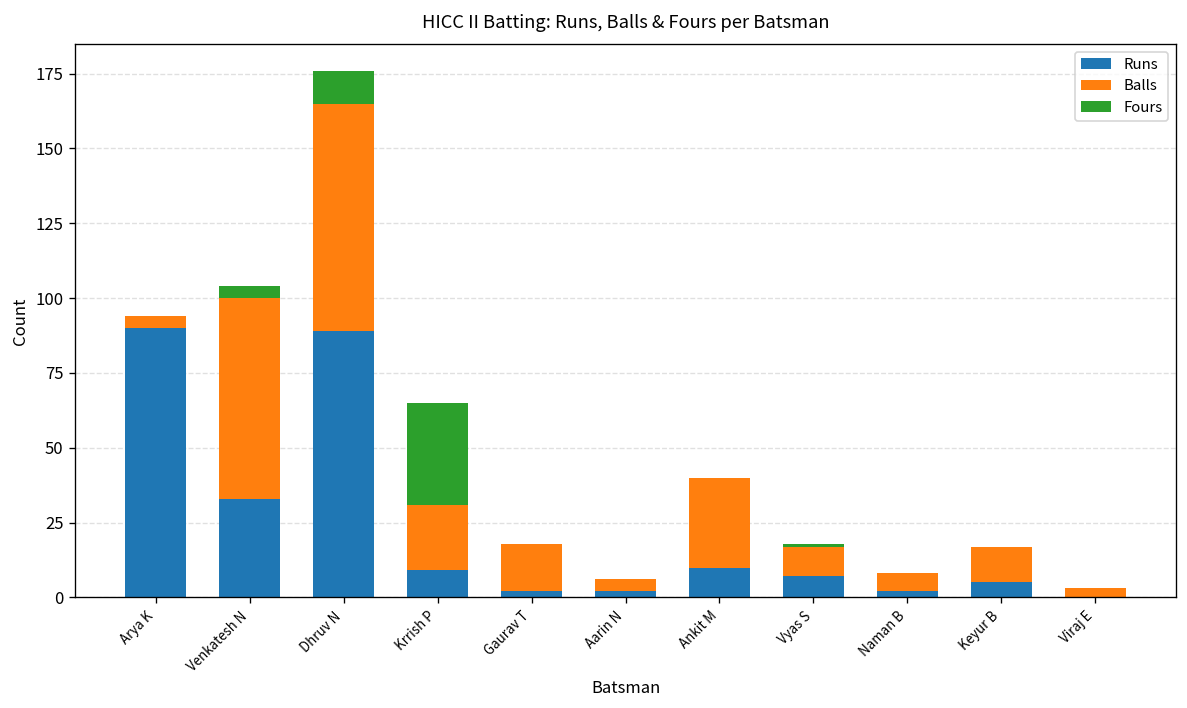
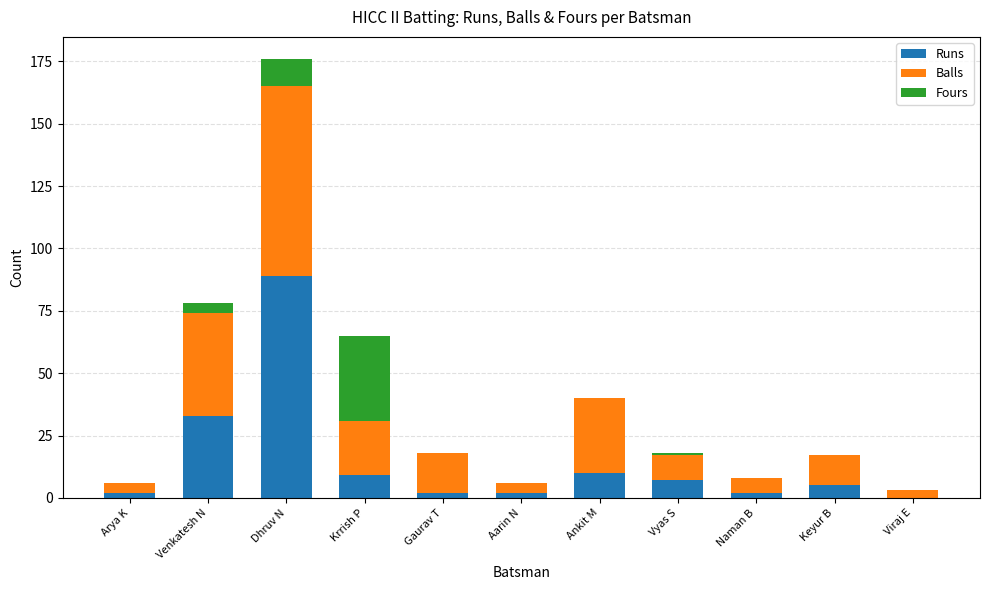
  {
    "Runs": {
-     "Arya K": 90,
+     "Arya K": 2,
      "Venkatesh N": 33,
      "Dhruv N": 89,
      "Krrish P": 9,
      "Gaurav T": 2,
      "Aarin N": 2,
      "Ankit M": 10,
      "Vyas S": 7,
      "Naman B": 2,
      "Keyur B": 5,
      "Viraj E": 0
    },
    "Balls": {
      "Arya K": 4,
-     "Venkatesh N": 67,
+     "Venkatesh N": 41,
      "Dhruv N": 76,
      "Krrish P": 22,
      "Gaurav T": 16,
      "Aarin N": 4,
      "Ankit M": 30,
      "Vyas S": 10,
      "Naman B": 6,
      "Keyur B": 12,
      "Viraj E": 3
    },
    "Fours": {
      "Arya K": 0,
      "Venkatesh N": 4,
      "Dhruv N": 11,
      "Krrish P": 34,
      "Gaurav T": 0,
      "Aarin N": 0,
      "Ankit M": 0,
      "Naman B": 0,
      "Keyur B": 0,
      "Viraj E": 0
    }
  }
